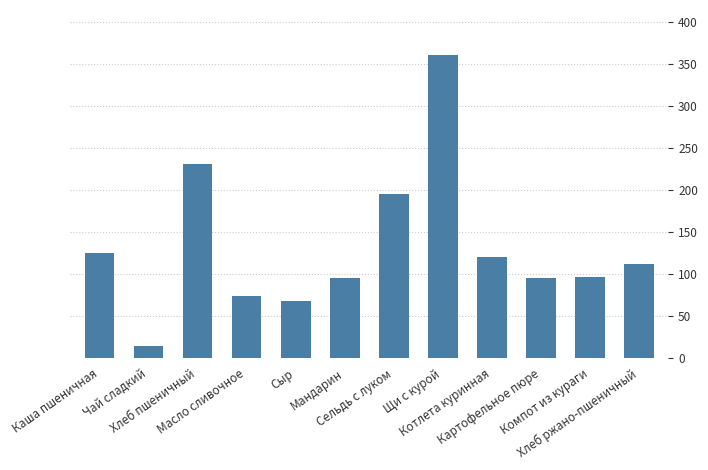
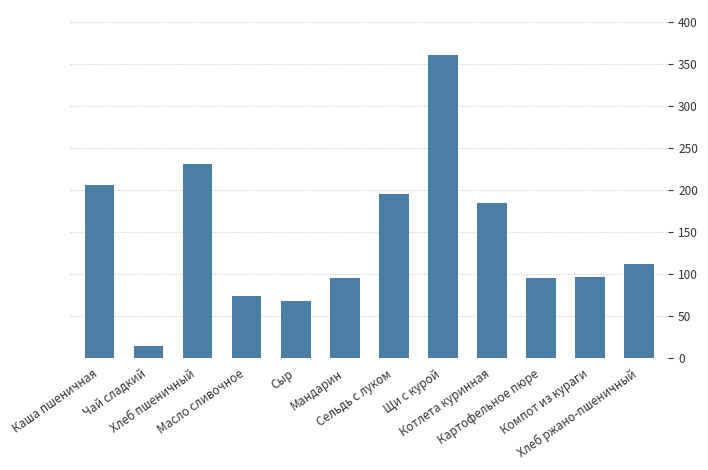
  {
-   "Каша пшеничная": 130,
+   "Каша пшеничная": 210,
    "Чай сладкий": 10,
    "Хлеб пшеничный": 230,
    "Масло сливочное": 70,
    "Сыр": 70,
    "Мандарин": 90,
    "Сельдь с луком": 200,
    "Щи с курой": 360,
-   "Котлета куринная": 120,
+   "Котлета куринная": 180,
    "Картофельное пюре": 100,
    "Компот из кураги": 100,
    "Хлеб ржано-пшеничный": 110
  }
